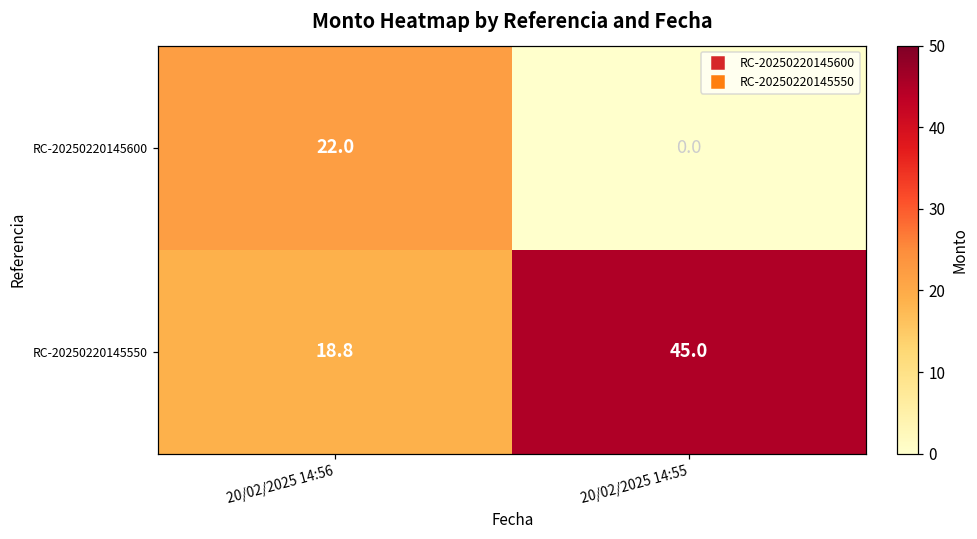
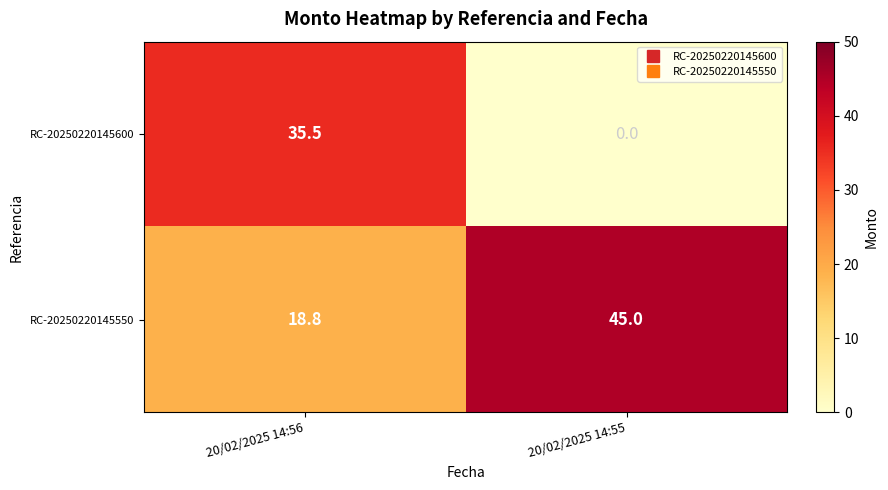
  {
    "RC-20250220145600": {
-     "20/02/2025 14:56": 22.0,
+     "20/02/2025 14:56": 35.5,
      "20/02/2025 14:55": 0.0
    },
    "RC-20250220145550": {
      "20/02/2025 14:56": 18.8,
      "20/02/2025 14:55": 45.0
    }
  }
